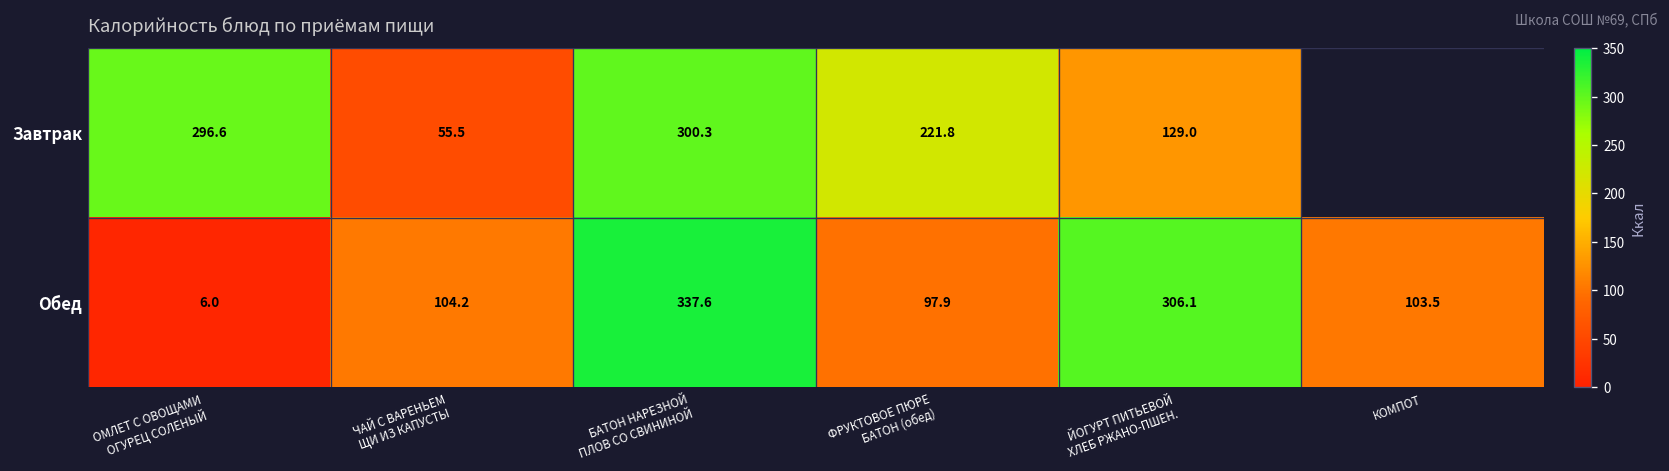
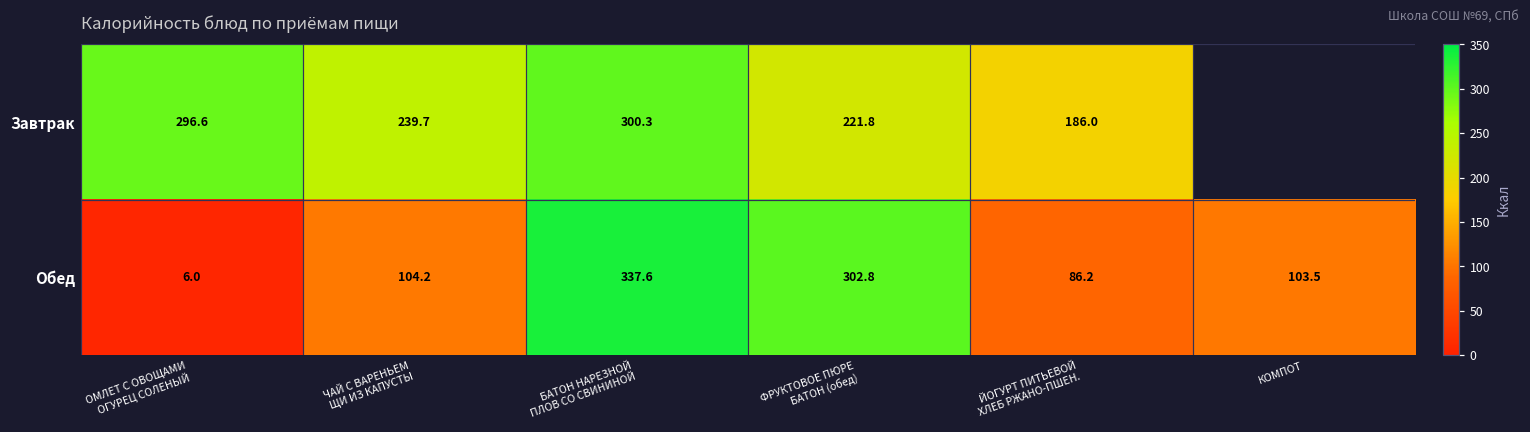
  {
    "Завтрак": {
      "ОМЛЕТ С ОВОЩАМИ ОГУРЕЦ СОЛЕНЫЙ": 296.6,
-     "ЧАЙ С ВАРЕНЬЕМ ЩИ ИЗ КАПУСТЫ": 55.5,
+     "ЧАЙ С ВАРЕНЬЕМ ЩИ ИЗ КАПУСТЫ": 239.7,
      "БАТОН НАРЕЗНОЙ ПЛОВ СО СВИНИНОЙ": 300.3,
      "ФРУКТОВОЕ ПЮРЕ БАТОН (обед)": 221.8,
-     "ЙОГУРТ ПИТЬЕВОЙ ХЛЕБ РЖАНО-ПШЕН.": 129.0
+     "ЙОГУРТ ПИТЬЕВОЙ ХЛЕБ РЖАНО-ПШЕН.": 186.0
    },
    "Обед": {
      "ОМЛЕТ С ОВОЩАМИ ОГУРЕЦ СОЛЕНЫЙ": 6.0,
      "ЧАЙ С ВАРЕНЬЕМ ЩИ ИЗ КАПУСТЫ": 104.2,
      "БАТОН НАРЕЗНОЙ ПЛОВ СО СВИНИНОЙ": 337.6,
-     "ФРУКТОВОЕ ПЮРЕ БАТОН (обед)": 97.9,
-     "ЙОГУРТ ПИТЬЕВОЙ ХЛЕБ РЖАНО-ПШЕН.": 306.1,
+     "ФРУКТОВОЕ ПЮРЕ БАТОН (обед)": 302.8,
+     "ЙОГУРТ ПИТЬЕВОЙ ХЛЕБ РЖАНО-ПШЕН.": 86.2,
      "КОМПОТ": 103.5
    }
  }
